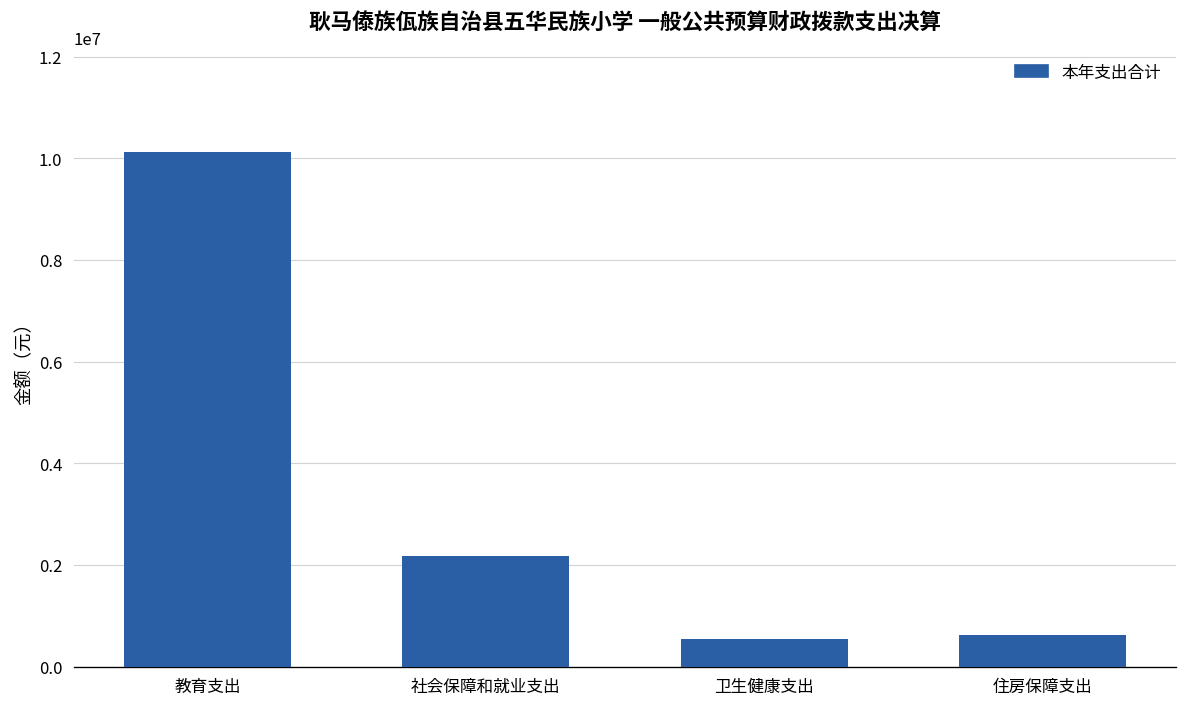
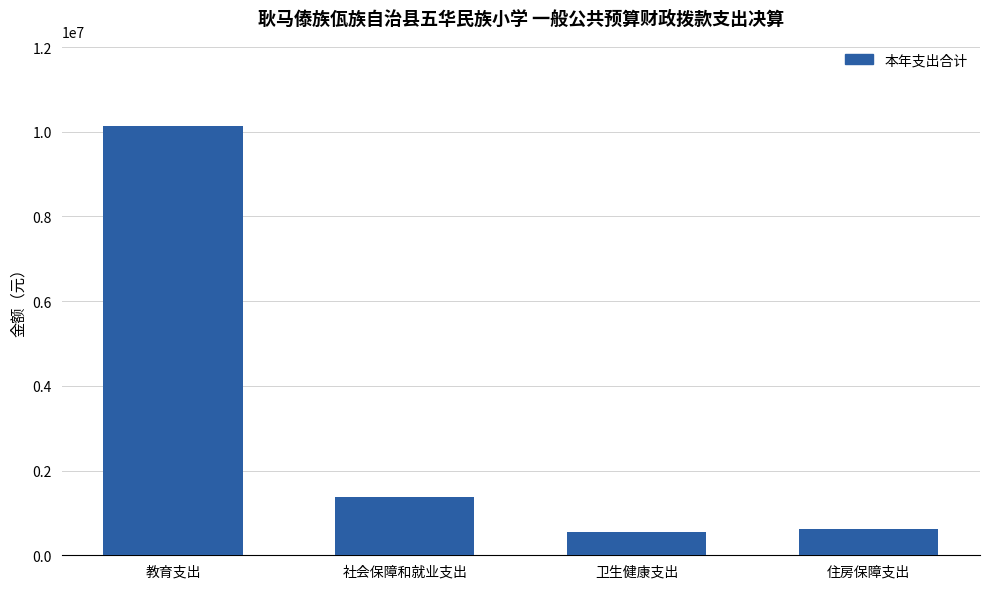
  {
    "教育支出": 10100000,
-   "社会保障和就业支出": 2200000,
+   "社会保障和就业支出": 1400000,
    "卫生健康支出": 500000,
    "住房保障支出": 600000
  }
